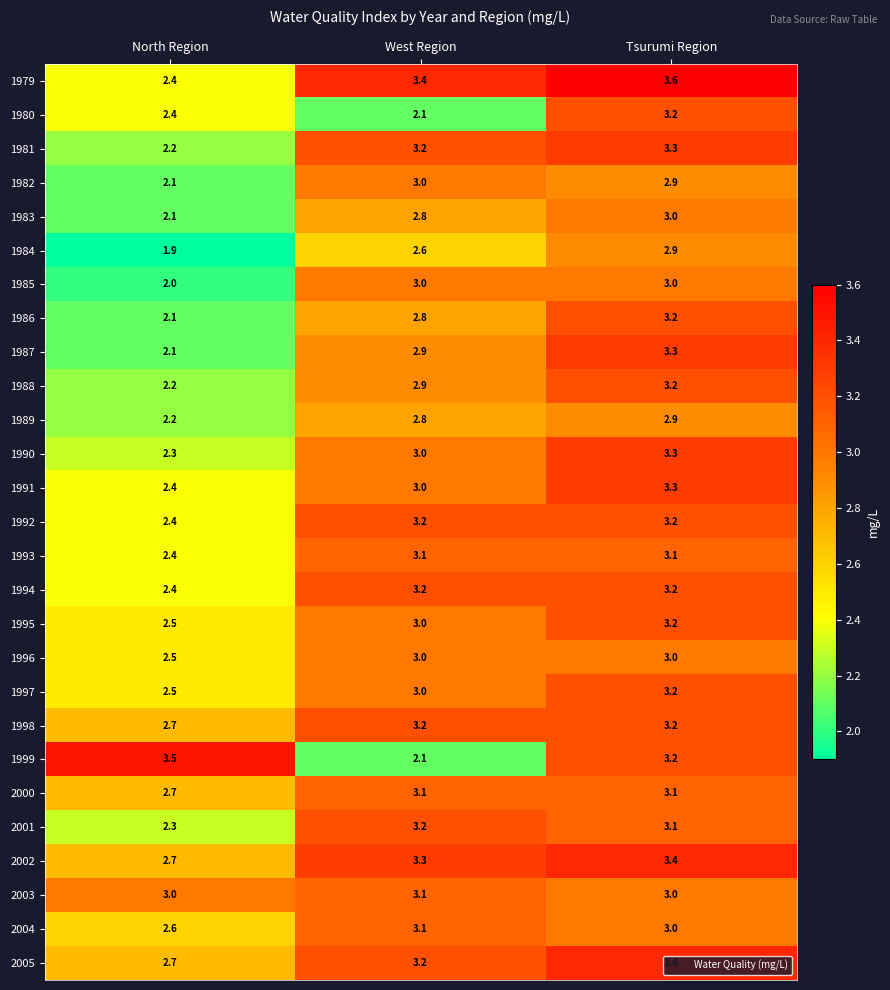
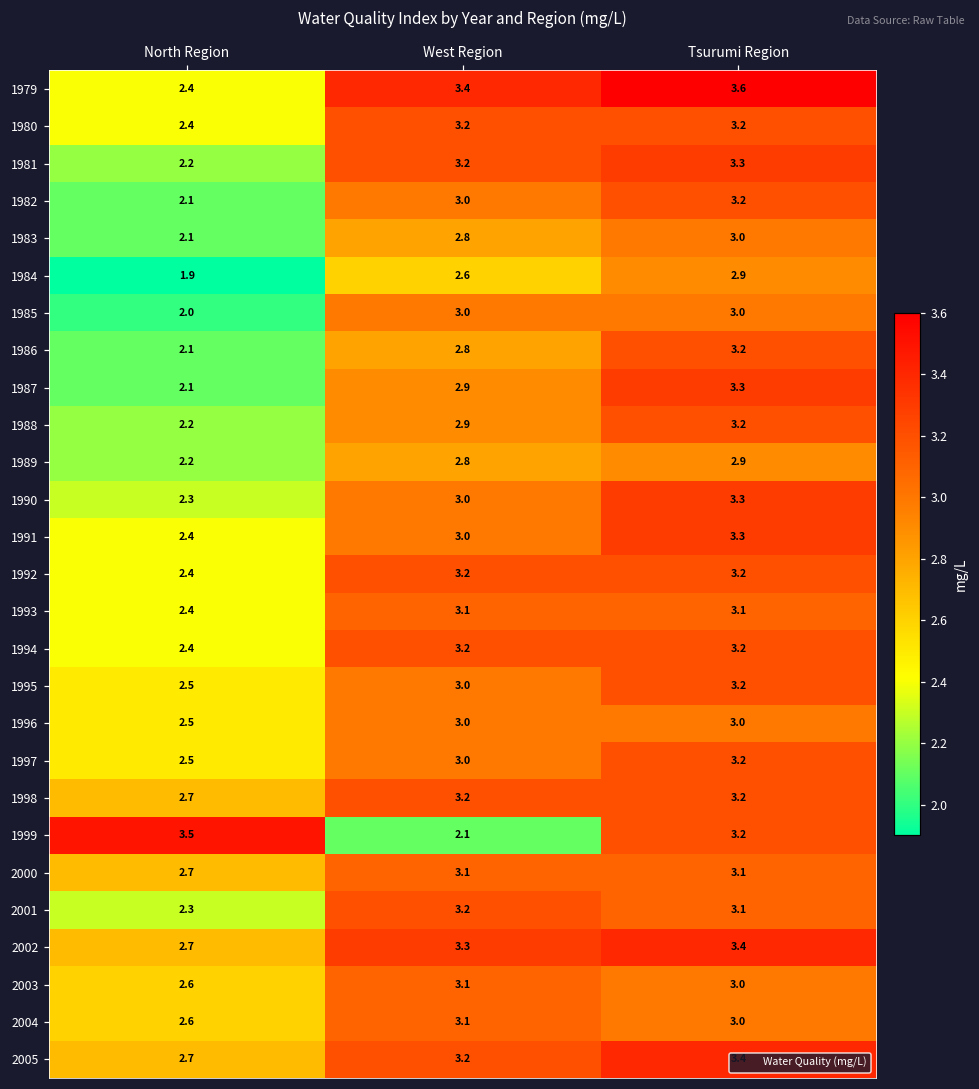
  {
    "1979": {
      "North Region": 2.4,
      "West Region": 3.4,
      "Tsurumi Region": 3.6
    },
    "1980": {
      "North Region": 2.4,
-     "West Region": 2.1,
+     "West Region": 3.2,
      "Tsurumi Region": 3.2
    },
    "1981": {
      "North Region": 2.2,
      "West Region": 3.2,
      "Tsurumi Region": 3.3
    },
    "1982": {
      "North Region": 2.1,
      "West Region": 3.0,
-     "Tsurumi Region": 2.9
+     "Tsurumi Region": 3.2
    },
    "1983": {
      "North Region": 2.1,
      "West Region": 2.8,
      "Tsurumi Region": 3.0
    },
    "1984": {
      "North Region": 1.9,
      "West Region": 2.6,
      "Tsurumi Region": 2.9
    },
    "1985": {
      "North Region": 2.0,
      "West Region": 3.0,
      "Tsurumi Region": 3.0
    },
    "1986": {
      "North Region": 2.1,
      "West Region": 2.8,
      "Tsurumi Region": 3.2
    },
    "1987": {
      "North Region": 2.1,
      "West Region": 2.9,
      "Tsurumi Region": 3.3
    },
    "1988": {
      "North Region": 2.2,
      "West Region": 2.9,
      "Tsurumi Region": 3.2
    },
    "1989": {
      "North Region": 2.2,
      "West Region": 2.8,
      "Tsurumi Region": 2.9
    },
    "1990": {
      "North Region": 2.3,
      "West Region": 3.0,
      "Tsurumi Region": 3.3
    },
    "1991": {
      "North Region": 2.4,
      "West Region": 3.0,
      "Tsurumi Region": 3.3
    },
    "1992": {
      "North Region": 2.4,
      "West Region": 3.2,
      "Tsurumi Region": 3.2
    },
    "1993": {
      "North Region": 2.4,
      "West Region": 3.1,
      "Tsurumi Region": 3.1
    },
    "1994": {
      "North Region": 2.4,
      "West Region": 3.2,
      "Tsurumi Region": 3.2
    },
    "1995": {
      "North Region": 2.5,
      "West Region": 3.0,
      "Tsurumi Region": 3.2
    },
    "1996": {
      "North Region": 2.5,
      "West Region": 3.0,
      "Tsurumi Region": 3.0
    },
    "1997": {
      "North Region": 2.5,
      "West Region": 3.0,
      "Tsurumi Region": 3.2
    },
    "1998": {
      "North Region": 2.7,
      "West Region": 3.2,
      "Tsurumi Region": 3.2
    },
    "1999": {
      "North Region": 3.5,
      "West Region": 2.1,
      "Tsurumi Region": 3.2
    },
    "2000": {
      "North Region": 2.7,
      "West Region": 3.1,
      "Tsurumi Region": 3.1
    },
    "2001": {
      "North Region": 2.3,
      "West Region": 3.2,
      "Tsurumi Region": 3.1
    },
    "2002": {
      "North Region": 2.7,
      "West Region": 3.3,
      "Tsurumi Region": 3.4
    },
    "2003": {
-     "North Region": 3.0,
+     "North Region": 2.6,
      "West Region": 3.1,
      "Tsurumi Region": 3.0
    },
    "2004": {
      "North Region": 2.6,
      "West Region": 3.1,
      "Tsurumi Region": 3.0
    },
    "2005": {
      "North Region": 2.7,
      "West Region": 3.2
    }
  }
